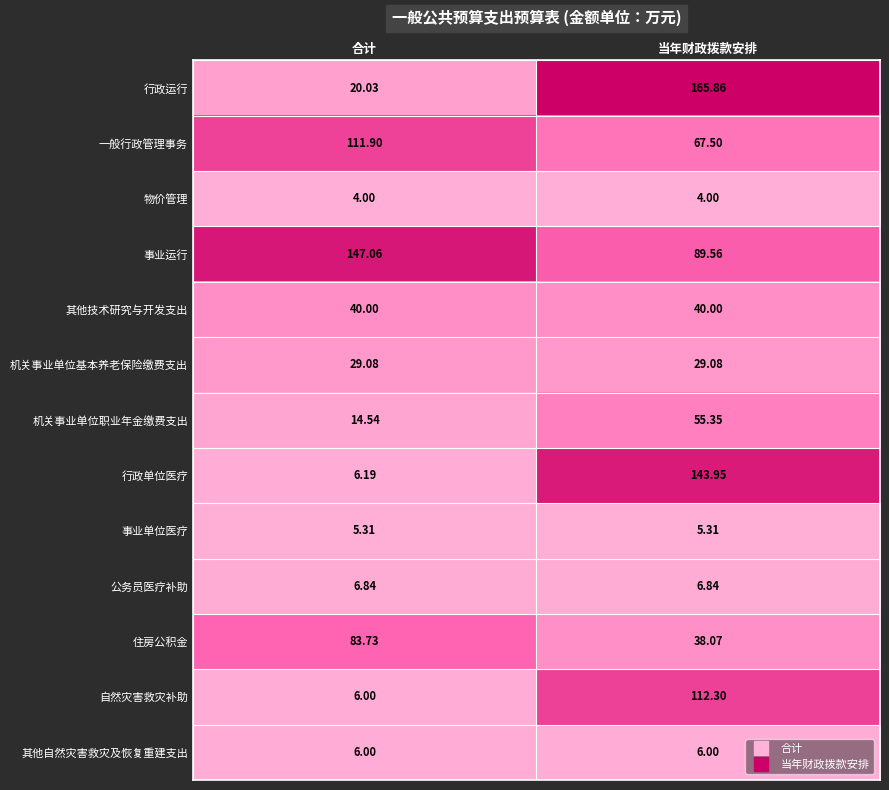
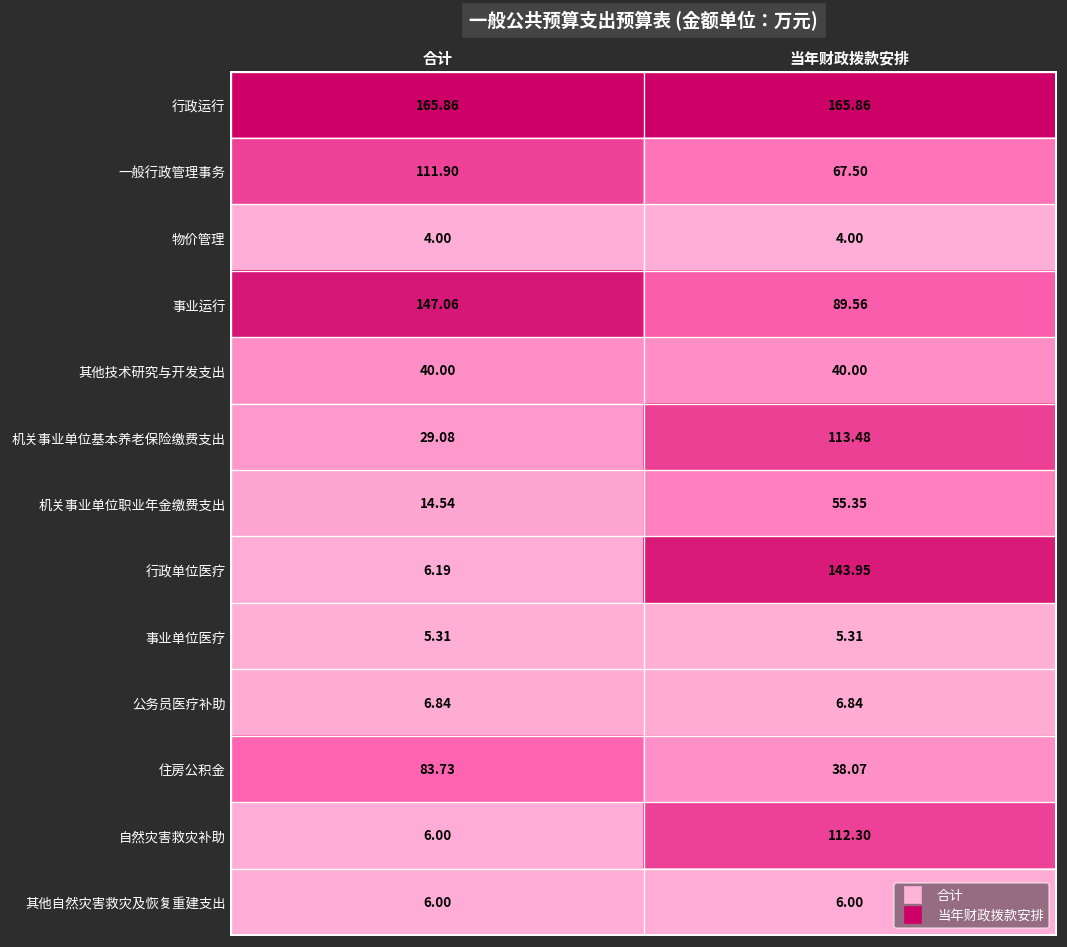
  {
    "行政运行": {
-     "合计": 20.03,
+     "合计": 165.86,
      "当年财政拨款安排": 165.86
    },
    "一般行政管理事务": {
      "合计": 111.90,
      "当年财政拨款安排": 67.50
    },
    "物价管理": {
      "合计": 4.00,
      "当年财政拨款安排": 4.00
    },
    "事业运行": {
      "合计": 147.06,
      "当年财政拨款安排": 89.56
    },
    "其他技术研究与开发支出": {
      "合计": 40.00,
      "当年财政拨款安排": 40.00
    },
    "机关事业单位基本养老保险缴费支出": {
      "合计": 29.08,
-     "当年财政拨款安排": 29.08
+     "当年财政拨款安排": 113.48
    },
    "机关事业单位职业年金缴费支出": {
      "合计": 14.54,
      "当年财政拨款安排": 55.35
    },
    "行政单位医疗": {
      "合计": 6.19,
      "当年财政拨款安排": 143.95
    },
    "事业单位医疗": {
      "合计": 5.31,
      "当年财政拨款安排": 5.31
    },
    "公务员医疗补助": {
      "合计": 6.84,
      "当年财政拨款安排": 6.84
    },
    "住房公积金": {
      "合计": 83.73,
      "当年财政拨款安排": 38.07
    },
    "自然灾害救灾补助": {
      "合计": 6.00,
      "当年财政拨款安排": 112.30
    },
    "其他自然灾害救灾及恢复重建支出": {
      "合计": 6.00,
      "当年财政拨款安排": 6.00
    }
  }
